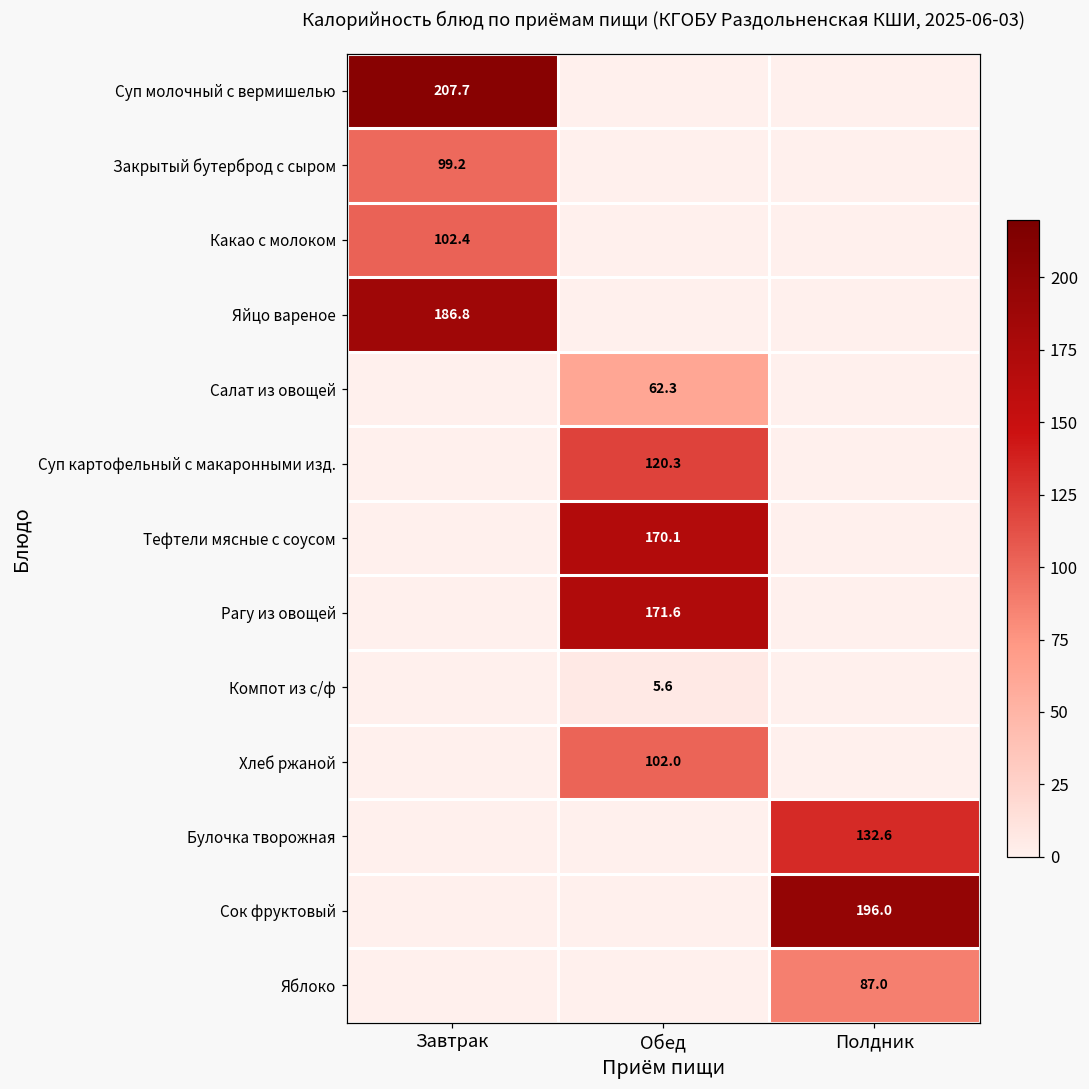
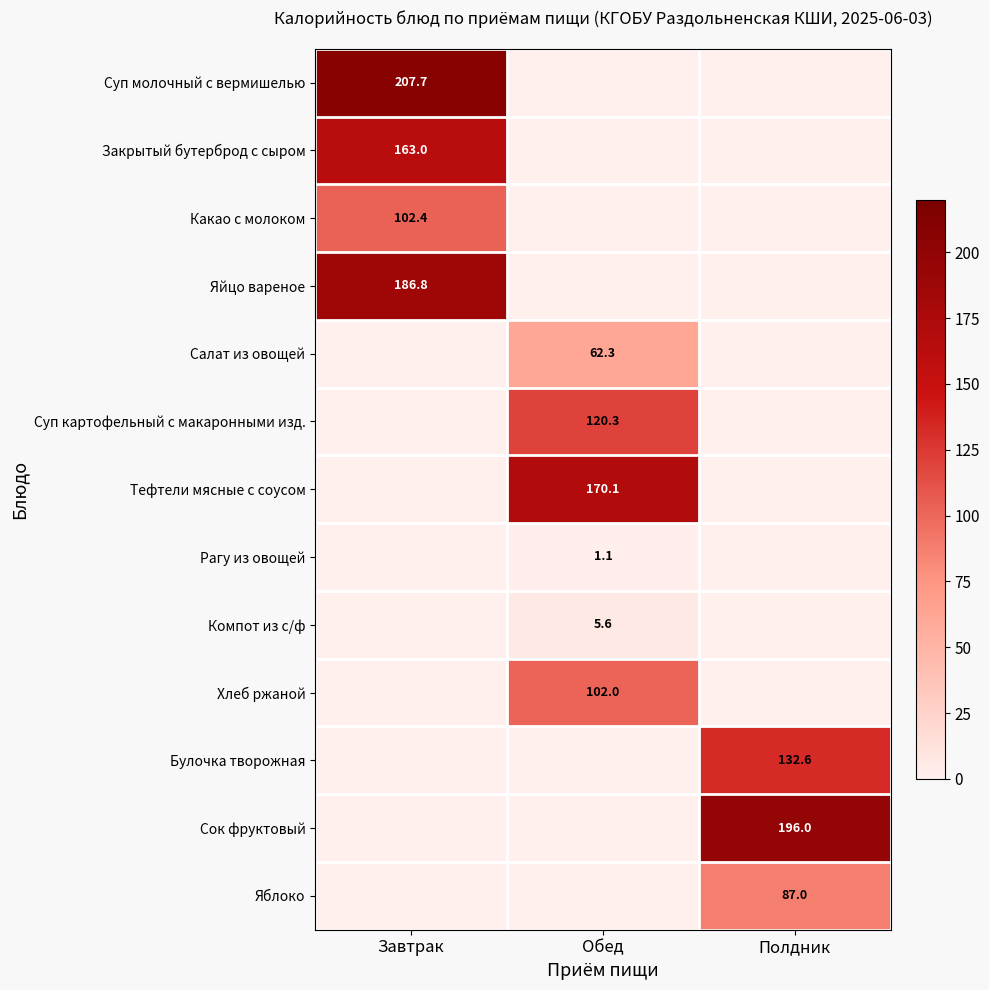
  {
    "Суп молочный с вермишелью": {
      "Завтрак": 207.7
    },
    "Закрытый бутерброд с сыром": {
-     "Завтрак": 99.2
+     "Завтрак": 163.0
    },
    "Какао с молоком": {
      "Завтрак": 102.4
    },
    "Яйцо вареное": {
      "Завтрак": 186.8
    },
    "Салат из овощей": {
      "Обед": 62.3
    },
    "Суп картофельный с макаронными изд.": {
      "Обед": 120.3
    },
    "Тефтели мясные с соусом": {
      "Обед": 170.1
    },
    "Рагу из овощей": {
-     "Обед": 171.6
+     "Обед": 1.1
    },
    "Компот из с/ф": {
      "Обед": 5.6
    },
    "Хлеб ржаной": {
      "Обед": 102.0
    },
    "Булочка творожная": {
      "Полдник": 132.6
    },
    "Сок фруктовый": {
      "Полдник": 196.0
    },
    "Яблоко": {
      "Полдник": 87.0
    }
  }
